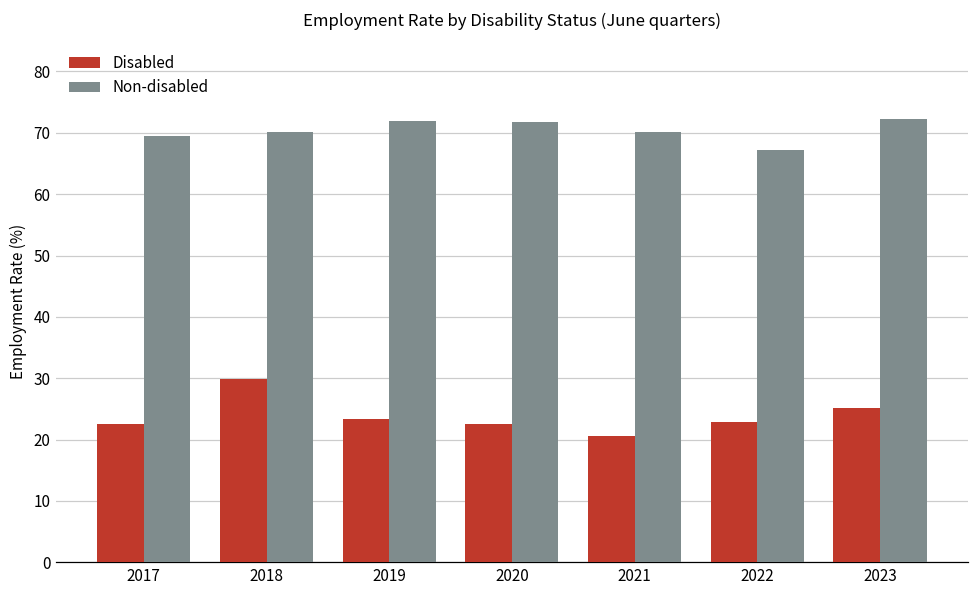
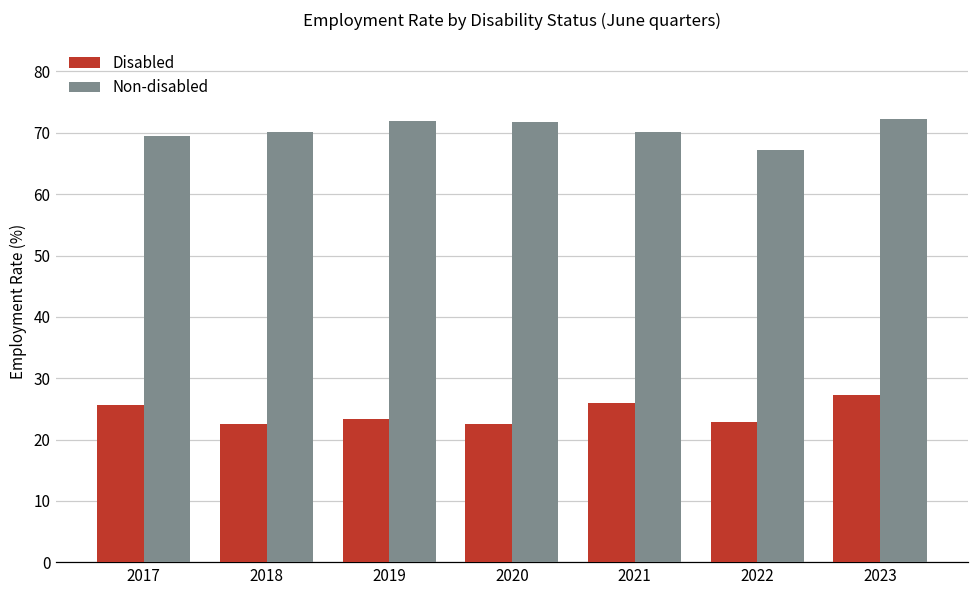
  {
    "Disabled": {
-     "2017": 23,
-     "2018": 30,
+     "2017": 26,
+     "2018": 23,
      "2019": 23,
      "2020": 23,
-     "2021": 21,
+     "2021": 26,
      "2022": 23,
-     "2023": 25
+     "2023": 27
    },
    "Non-disabled": {
      "2017": 70,
      "2018": 70,
      "2019": 72,
      "2020": 72,
      "2021": 70,
      "2022": 67,
      "2023": 72
    }
  }
